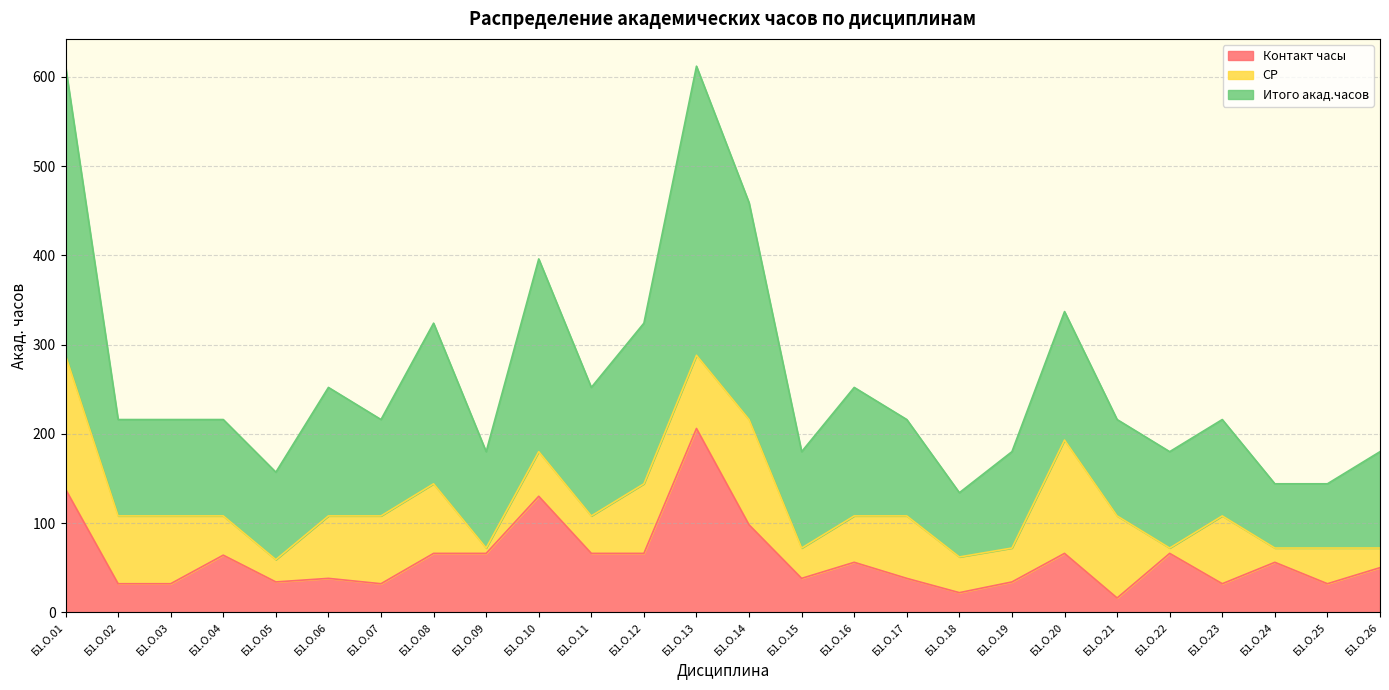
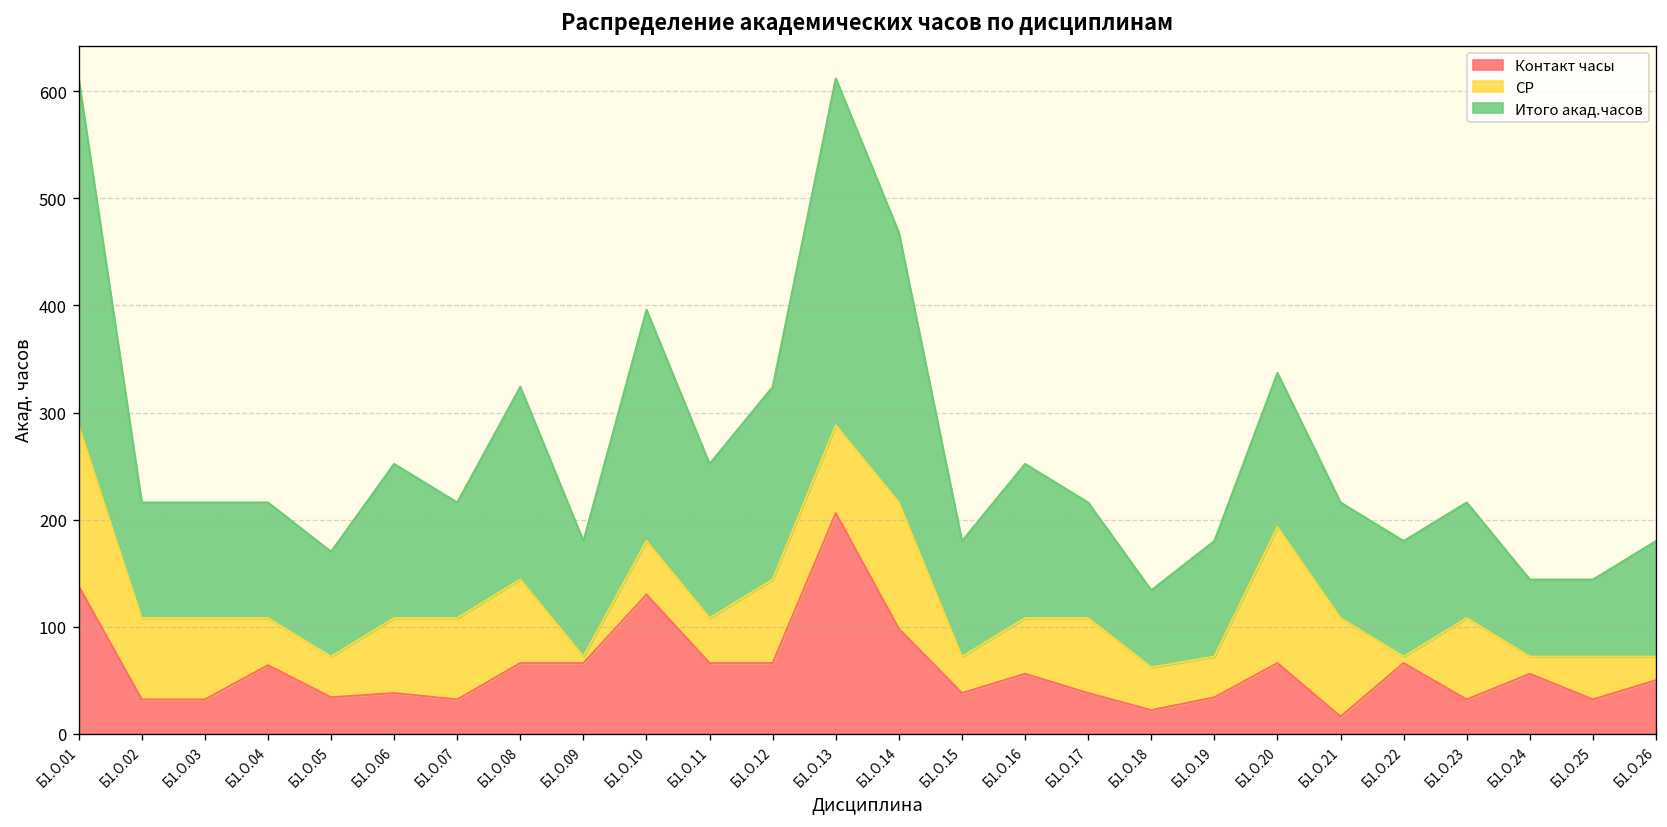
  {
    "Контакт часы": {
      "Б1.О.01": 140,
      "Б1.О.02": 30,
      "Б1.О.03": 30,
      "Б1.О.04": 60,
      "Б1.О.05": 30,
      "Б1.О.06": 40,
      "Б1.О.07": 30,
      "Б1.О.08": 70,
      "Б1.О.09": 70,
      "Б1.О.10": 130,
      "Б1.О.11": 70,
      "Б1.О.12": 70,
      "Б1.О.13": 210,
      "Б1.О.14": 100,
      "Б1.О.15": 40,
      "Б1.О.16": 60,
      "Б1.О.17": 40,
      "Б1.О.18": 20,
      "Б1.О.19": 30,
      "Б1.О.20": 70,
      "Б1.О.21": 20,
      "Б1.О.22": 70,
      "Б1.О.23": 30,
      "Б1.О.24": 60,
      "Б1.О.25": 30,
      "Б1.О.26": 50
    },
    "СР": {
      "Б1.О.01": 150,
      "Б1.О.02": 80,
      "Б1.О.03": 80,
      "Б1.О.04": 40,
-     "Б1.О.05": 30,
+     "Б1.О.05": 40,
      "Б1.О.06": 70,
      "Б1.О.07": 80,
      "Б1.О.08": 80,
      "Б1.О.09": 10,
      "Б1.О.10": 50,
      "Б1.О.11": 40,
      "Б1.О.12": 80,
      "Б1.О.13": 80,
      "Б1.О.14": 120,
      "Б1.О.15": 30,
      "Б1.О.16": 50,
      "Б1.О.17": 70,
      "Б1.О.18": 40,
      "Б1.О.19": 40,
      "Б1.О.20": 130,
      "Б1.О.21": 90,
      "Б1.О.22": 10,
      "Б1.О.23": 80,
      "Б1.О.24": 20,
      "Б1.О.25": 40,
      "Б1.О.26": 20
    },
    "Итого акад.часов": {
      "Б1.О.01": 320,
      "Б1.О.02": 110,
      "Б1.О.03": 110,
      "Б1.О.04": 110,
      "Б1.О.05": 100,
      "Б1.О.06": 140,
      "Б1.О.07": 110,
      "Б1.О.08": 180,
      "Б1.О.09": 110,
      "Б1.О.10": 220,
      "Б1.О.11": 140,
      "Б1.О.12": 180,
      "Б1.О.13": 320,
-     "Б1.О.14": 240,
+     "Б1.О.14": 250,
      "Б1.О.15": 110,
      "Б1.О.16": 140,
      "Б1.О.17": 110,
      "Б1.О.18": 70,
      "Б1.О.19": 110,
      "Б1.О.20": 140,
      "Б1.О.21": 110,
      "Б1.О.22": 110,
      "Б1.О.23": 110,
      "Б1.О.24": 70,
      "Б1.О.25": 70,
      "Б1.О.26": 110
    }
  }
